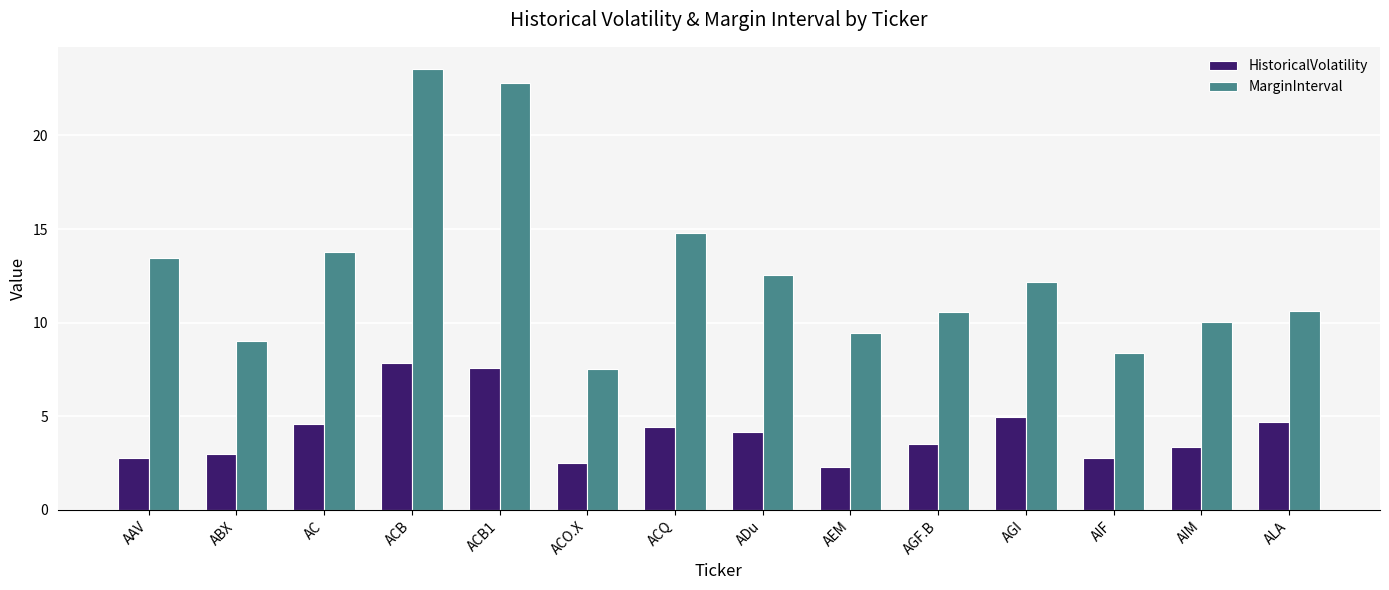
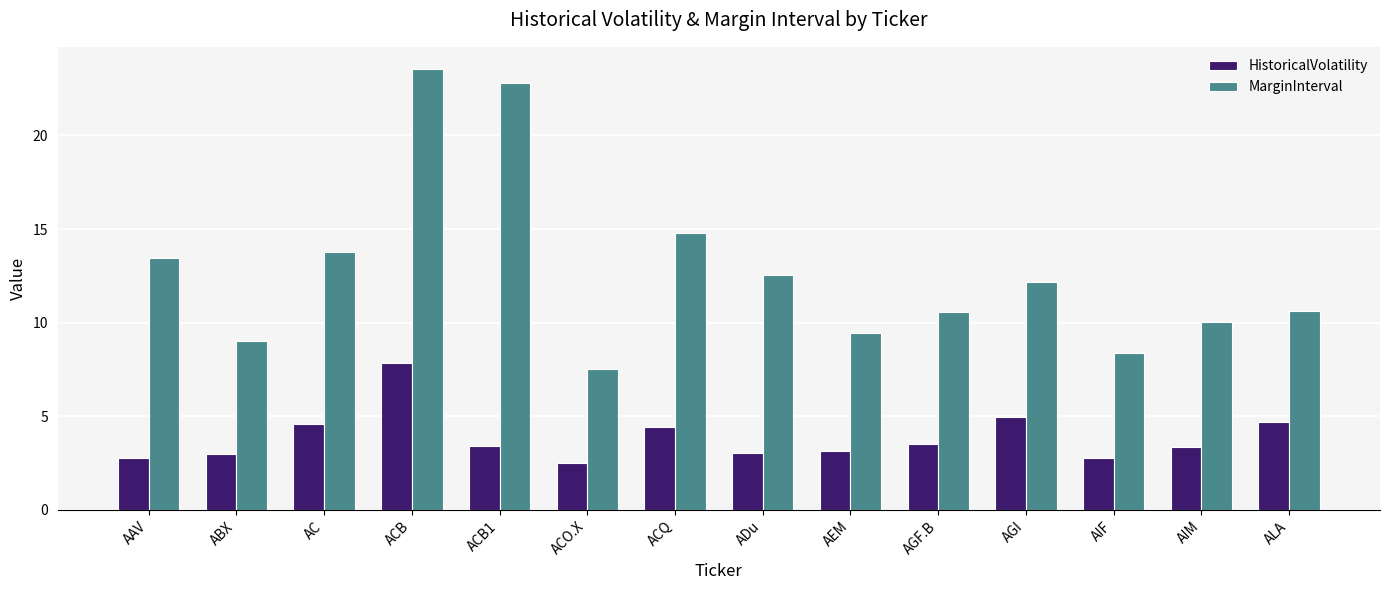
  {
    "HistoricalVolatility": {
      "AAV": 2.8,
      "ABX": 3.0,
      "AC": 4.6,
      "ACB": 7.9,
-     "ACB1": 7.6,
+     "ACB1": 3.4,
      "ACO.X": 2.5,
      "ACQ": 4.5,
-     "ADu": 4.2,
-     "AEM": 2.3,
+     "ADu": 3.0,
+     "AEM": 3.1,
      "AGF.B": 3.5,
      "AGI": 5.0,
      "AIF": 2.8,
      "AIM": 3.3,
      "ALA": 4.7
    },
    "MarginInterval": {
      "AAV": 13.5,
      "ABX": 9.0,
      "AC": 13.8,
      "ACB": 23.6,
      "ACB1": 22.8,
      "ACO.X": 7.6,
      "ACQ": 14.8,
      "ADu": 12.6,
      "AEM": 9.4,
      "AGF.B": 10.6,
      "AGI": 12.2,
      "AIF": 8.4,
      "AIM": 10.0,
      "ALA": 10.6
    }
  }
